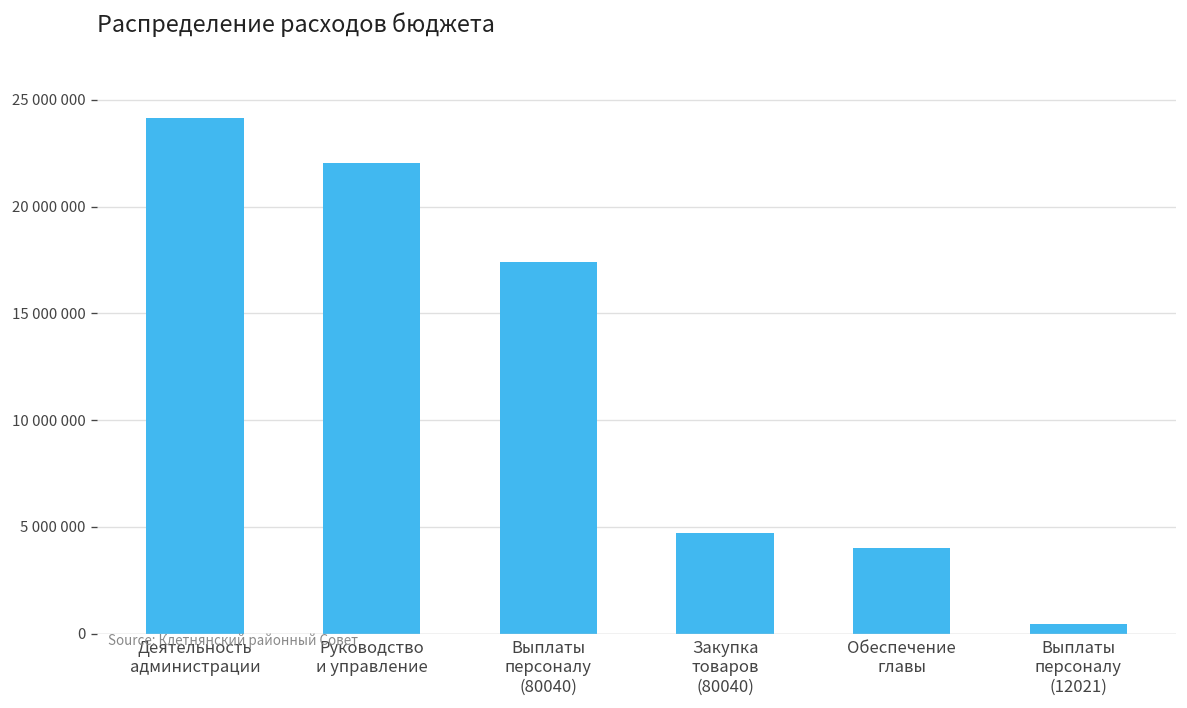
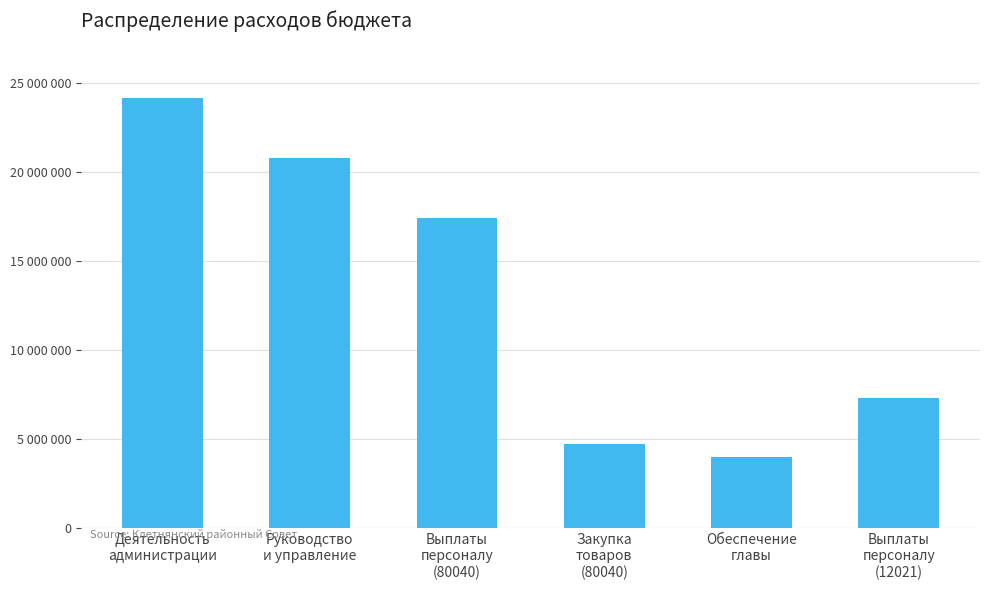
  {
    "Деятельность администрации": 24200000,
-   "Руководство и управление": 22000000,
+   "Руководство и управление": 20800000,
    "Выплаты персоналу (80040)": 17400000,
    "Закупка товаров (80040)": 4700000,
    "Обеспечение главы": 4000000,
-   "Выплаты персоналу (12021)": 400000
+   "Выплаты персоналу (12021)": 7300000
  }
